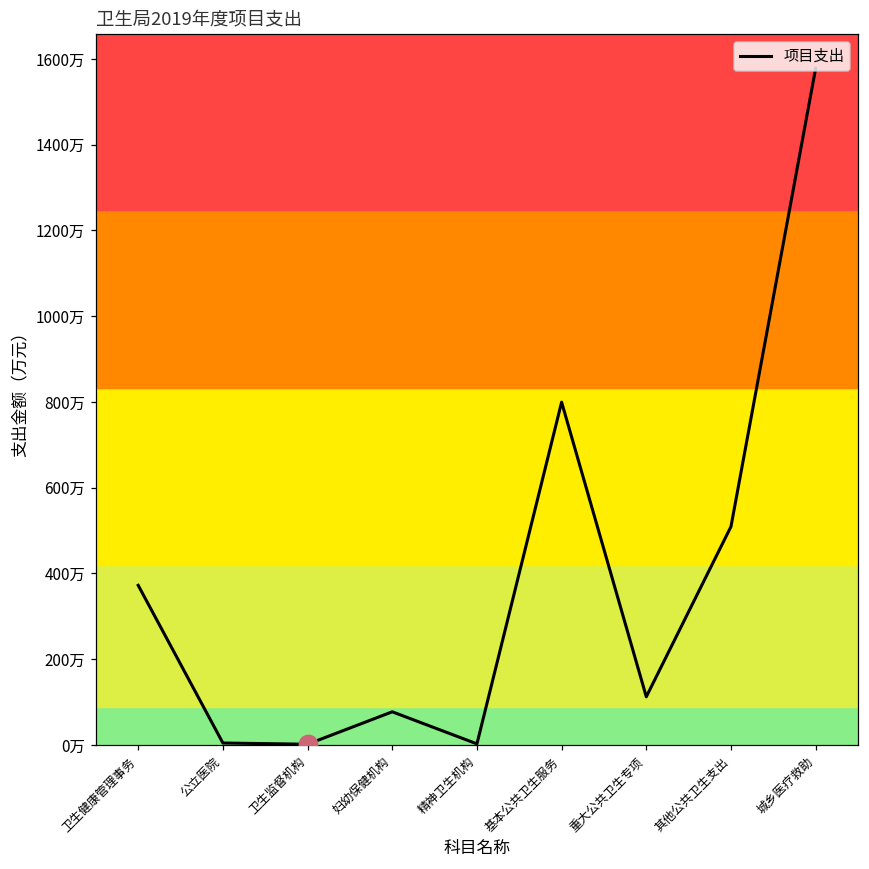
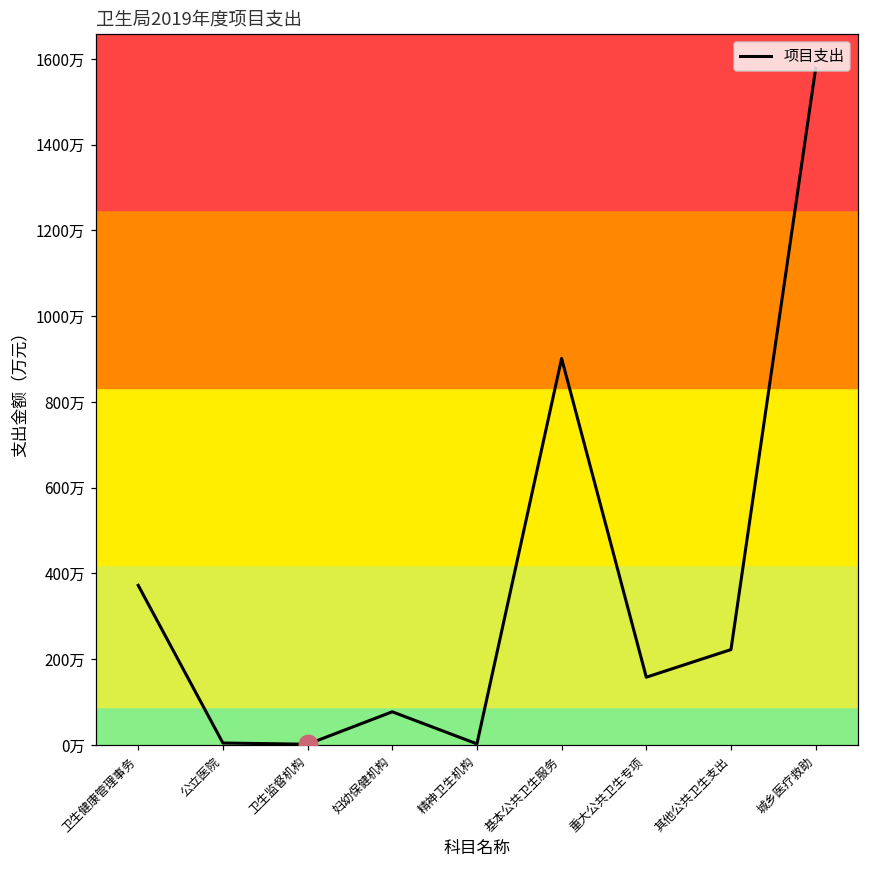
  {
    "项目支出": {
      "卫生健康管理事务": "370万",
      "公立医院": "0万",
      "妇幼保健机构": "80万",
      "精神卫生机构": "0万",
-     "基本公共卫生服务": "800万",
-     "重大公共卫生专项": "110万",
-     "其他公共卫生支出": "510万"
+     "基本公共卫生服务": "900万",
+     "重大公共卫生专项": "160万",
+     "其他公共卫生支出": "220万"
    }
  }
